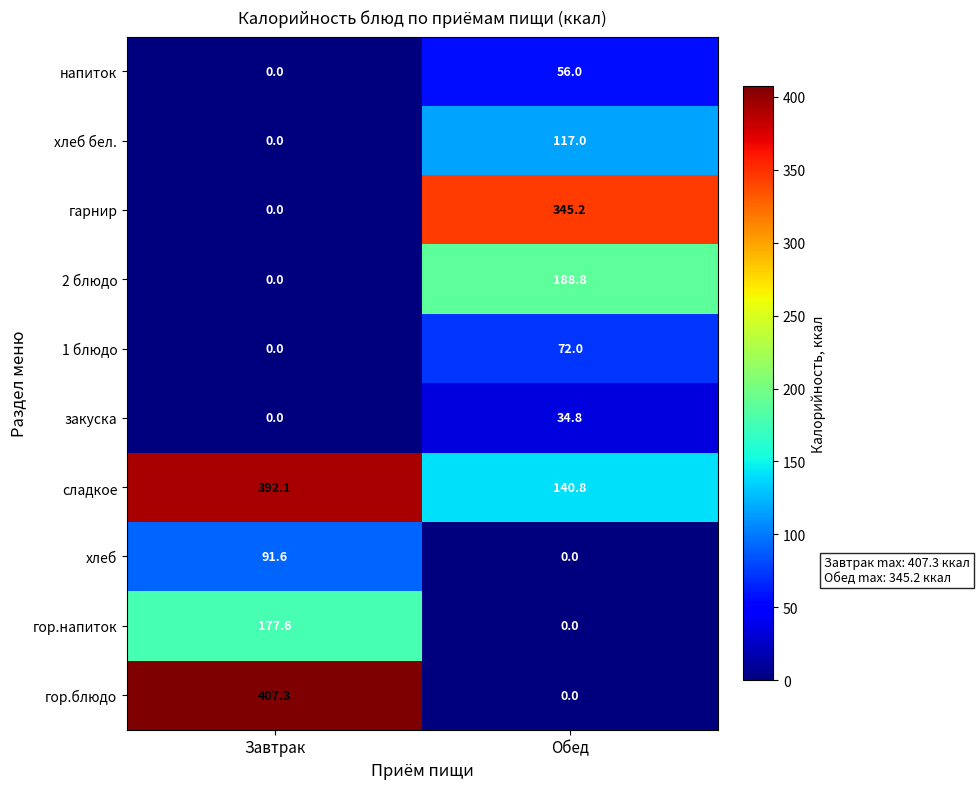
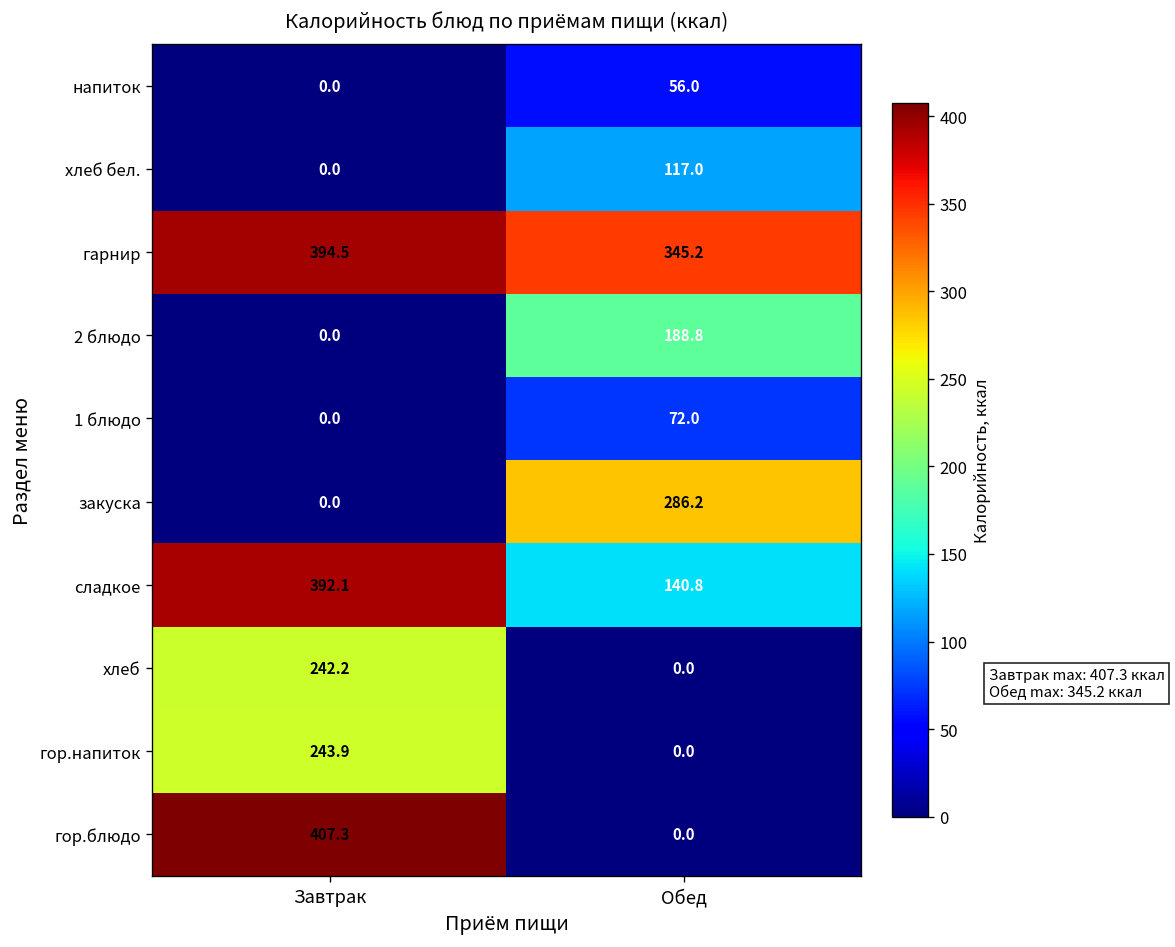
  {
    "напиток": {
      "Завтрак": 0.0,
      "Обед": 56.0
    },
    "хлеб бел.": {
      "Завтрак": 0.0,
      "Обед": 117.0
    },
    "гарнир": {
-     "Завтрак": 0.0,
+     "Завтрак": 394.5,
      "Обед": 345.2
    },
    "2 блюдо": {
      "Завтрак": 0.0,
      "Обед": 188.8
    },
    "1 блюдо": {
      "Завтрак": 0.0,
      "Обед": 72.0
    },
    "закуска": {
      "Завтрак": 0.0,
-     "Обед": 34.8
+     "Обед": 286.2
    },
    "сладкое": {
      "Завтрак": 392.1,
      "Обед": 140.8
    },
    "хлеб": {
-     "Завтрак": 91.6,
+     "Завтрак": 242.2,
      "Обед": 0.0
    },
    "гор.напиток": {
-     "Завтрак": 177.6,
+     "Завтрак": 243.9,
      "Обед": 0.0
    },
    "гор.блюдо": {
      "Завтрак": 407.3,
      "Обед": 0.0
    }
  }
